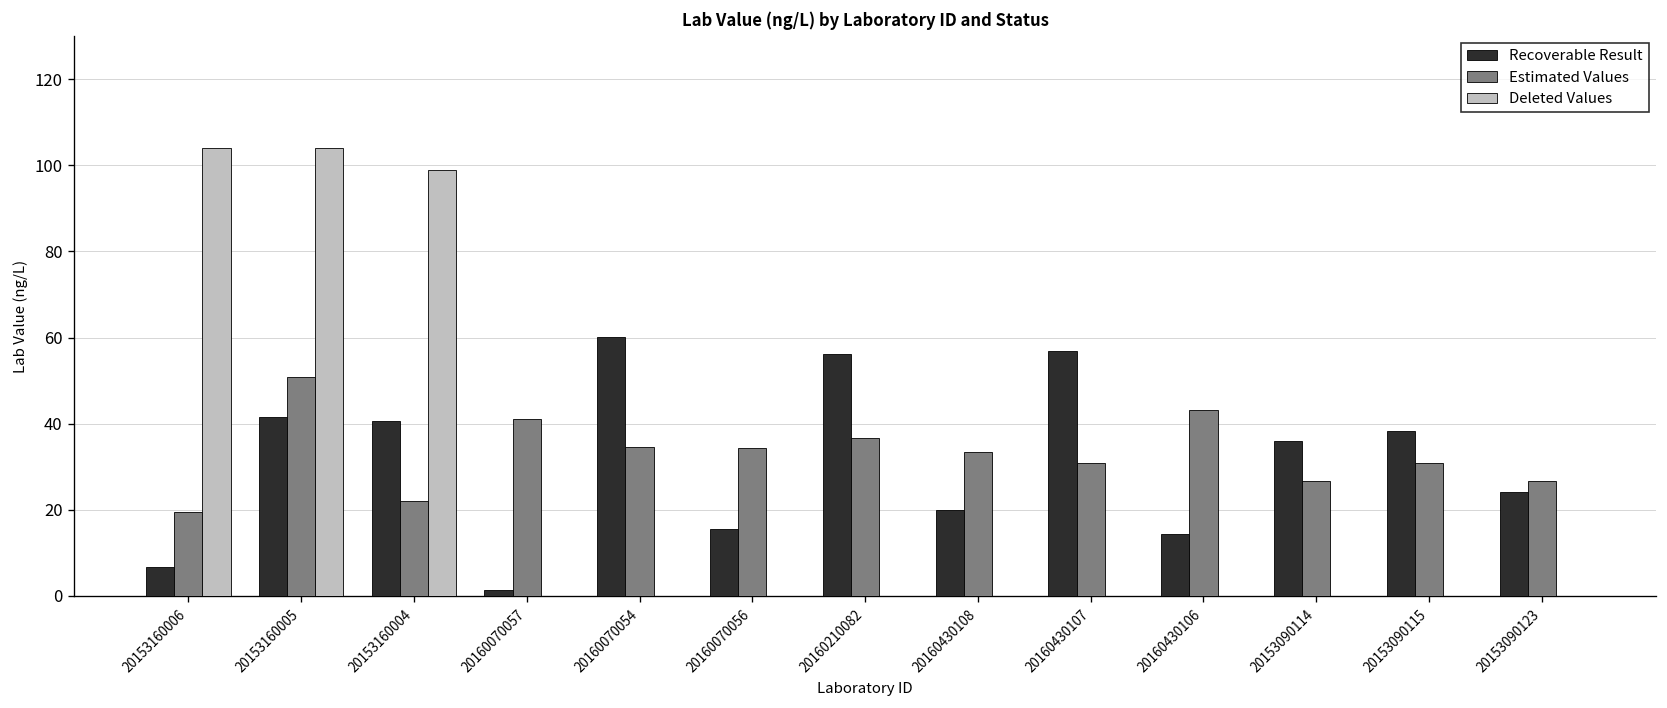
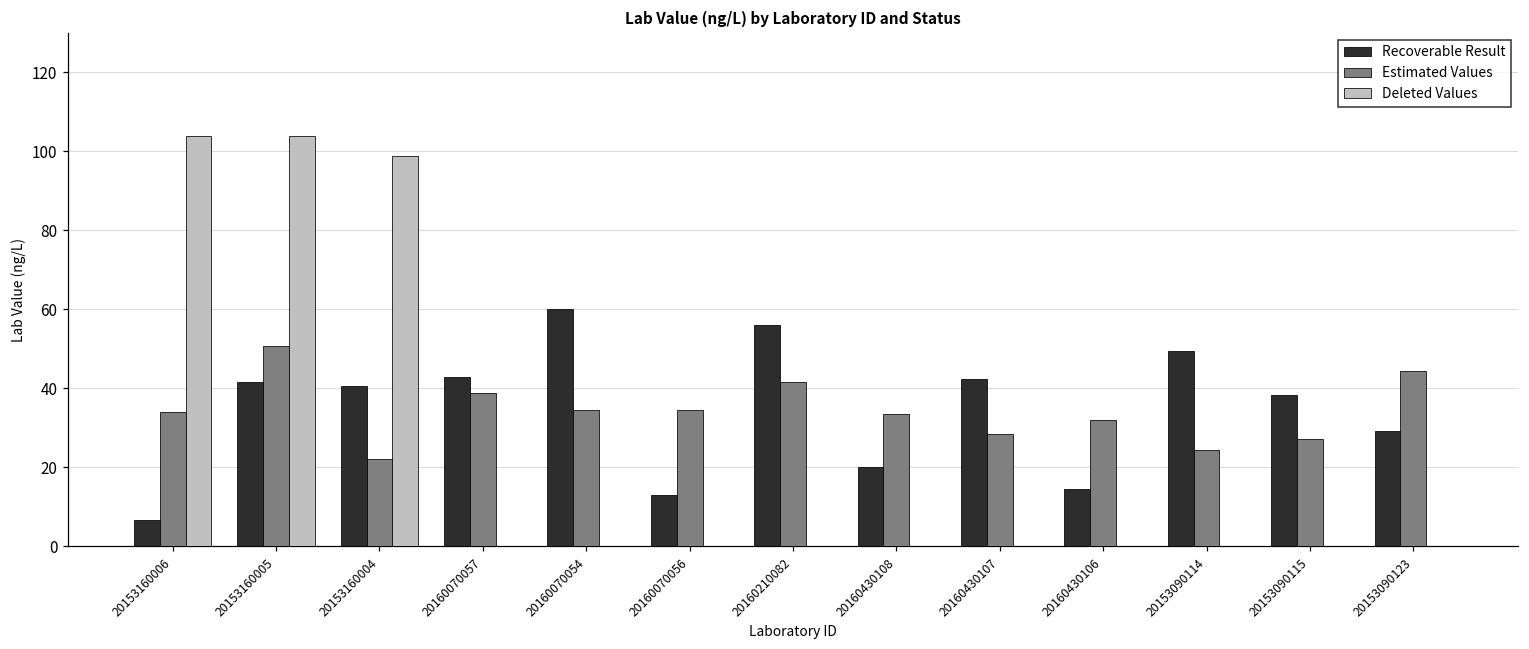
  {
    "Recoverable Result": {
      "20153160006": 7,
      "20153160005": 42,
      "20153160004": 41,
-     "20160070057": 2,
+     "20160070057": 43,
      "20160070054": 60,
-     "20160070056": 16,
+     "20160070056": 13,
      "20160210082": 56,
      "20160430108": 20,
-     "20160430107": 57,
+     "20160430107": 42,
      "20160430106": 15,
-     "20153090114": 36,
+     "20153090114": 49,
      "20153090115": 38,
-     "20153090123": 24
+     "20153090123": 29
    },
    "Estimated Values": {
-     "20153160006": 20,
+     "20153160006": 34,
      "20153160005": 51,
      "20153160004": 22,
-     "20160070057": 41,
+     "20160070057": 39,
      "20160070054": 35,
      "20160070056": 34,
-     "20160210082": 37,
+     "20160210082": 42,
      "20160430108": 33,
-     "20160430107": 31,
-     "20160430106": 43,
-     "20153090114": 27,
-     "20153090115": 31,
-     "20153090123": 27
+     "20160430107": 29,
+     "20160430106": 32,
+     "20153090114": 24,
+     "20153090115": 27,
+     "20153090123": 44
    },
    "Deleted Values": {
      "20153160006": 104,
      "20153160005": 104,
      "20153160004": 99,
      "20160070057": 0,
      "20160070054": 0,
      "20160070056": 0,
      "20160210082": 0,
      "20160430108": 0,
      "20160430107": 0,
      "20160430106": 0,
      "20153090114": 0,
      "20153090115": 0,
      "20153090123": 0
    }
  }
